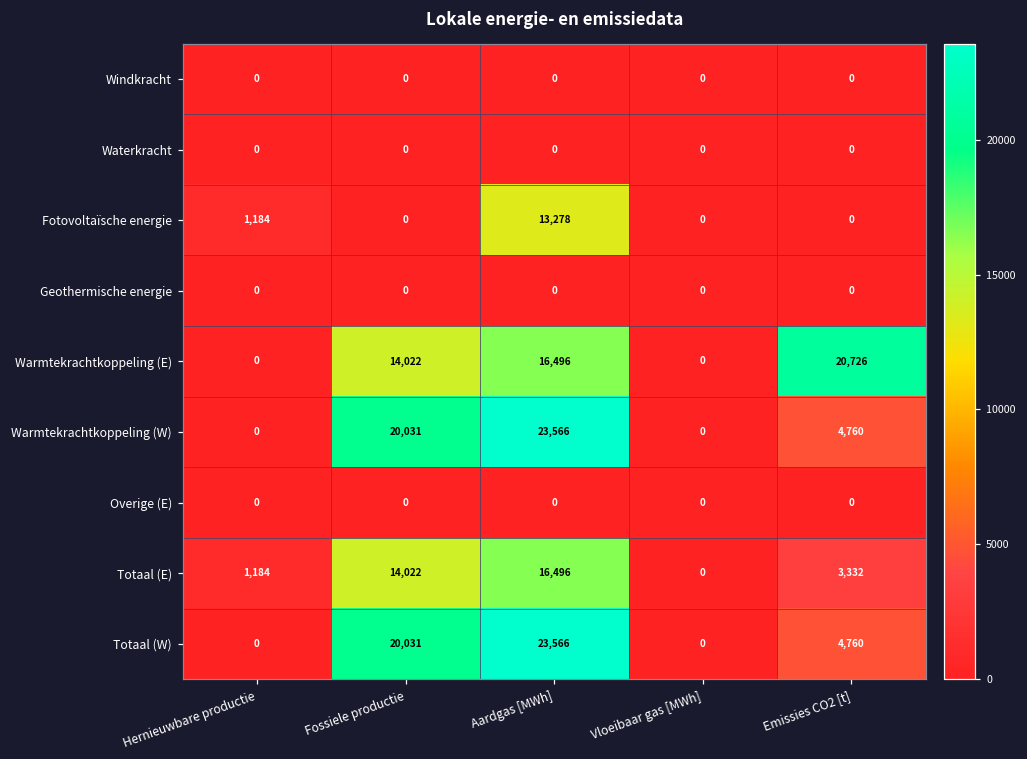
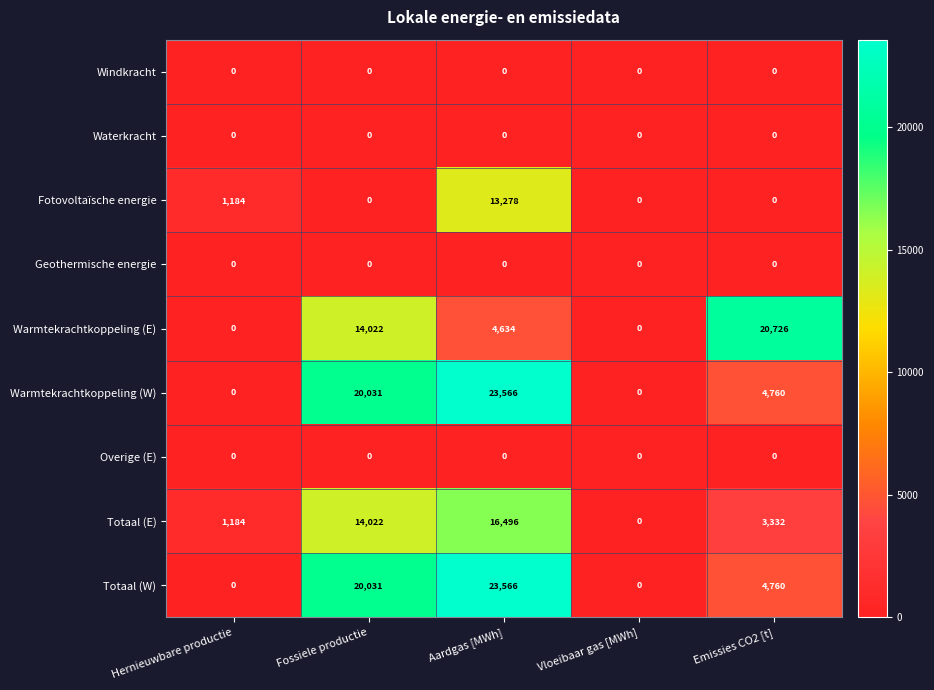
  {
    "Windkracht": {
      "Hernieuwbare productie": "0",
      "Fossiele productie": "0",
      "Aardgas [MWh]": "0",
      "Vloeibaar gas [MWh]": "0",
      "Emissies CO2 [t]": "0"
    },
    "Waterkracht": {
      "Hernieuwbare productie": "0",
      "Fossiele productie": "0",
      "Aardgas [MWh]": "0",
      "Vloeibaar gas [MWh]": "0",
      "Emissies CO2 [t]": "0"
    },
    "Fotovoltaïsche energie": {
      "Hernieuwbare productie": "1,184",
      "Fossiele productie": "0",
      "Aardgas [MWh]": "13,278",
      "Vloeibaar gas [MWh]": "0",
      "Emissies CO2 [t]": "0"
    },
    "Geothermische energie": {
      "Hernieuwbare productie": "0",
      "Fossiele productie": "0",
      "Aardgas [MWh]": "0",
      "Vloeibaar gas [MWh]": "0",
      "Emissies CO2 [t]": "0"
    },
    "Warmtekrachtkoppeling (E)": {
      "Hernieuwbare productie": "0",
      "Fossiele productie": "14,022",
-     "Aardgas [MWh]": "16,496",
+     "Aardgas [MWh]": "4,634",
      "Vloeibaar gas [MWh]": "0",
      "Emissies CO2 [t]": "20,726"
    },
    "Warmtekrachtkoppeling (W)": {
      "Hernieuwbare productie": "0",
      "Fossiele productie": "20,031",
      "Aardgas [MWh]": "23,566",
      "Vloeibaar gas [MWh]": "0",
      "Emissies CO2 [t]": "4,760"
    },
    "Overige (E)": {
      "Hernieuwbare productie": "0",
      "Fossiele productie": "0",
      "Aardgas [MWh]": "0",
      "Vloeibaar gas [MWh]": "0",
      "Emissies CO2 [t]": "0"
    },
    "Totaal (E)": {
      "Hernieuwbare productie": "1,184",
      "Fossiele productie": "14,022",
      "Aardgas [MWh]": "16,496",
      "Vloeibaar gas [MWh]": "0",
      "Emissies CO2 [t]": "3,332"
    },
    "Totaal (W)": {
      "Hernieuwbare productie": "0",
      "Fossiele productie": "20,031",
      "Aardgas [MWh]": "23,566",
      "Vloeibaar gas [MWh]": "0",
      "Emissies CO2 [t]": "4,760"
    }
  }
